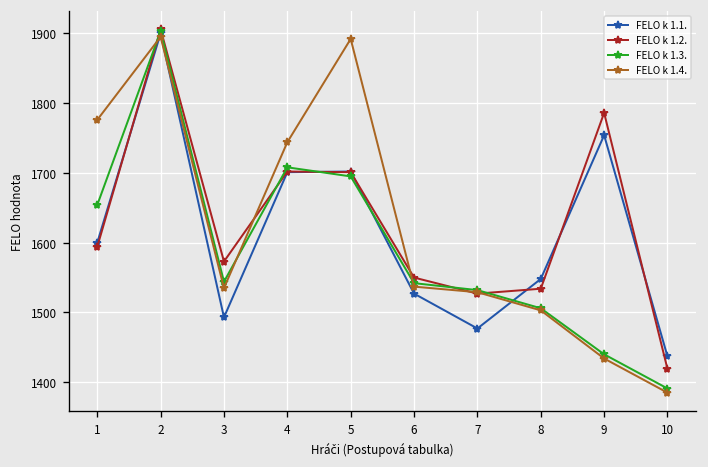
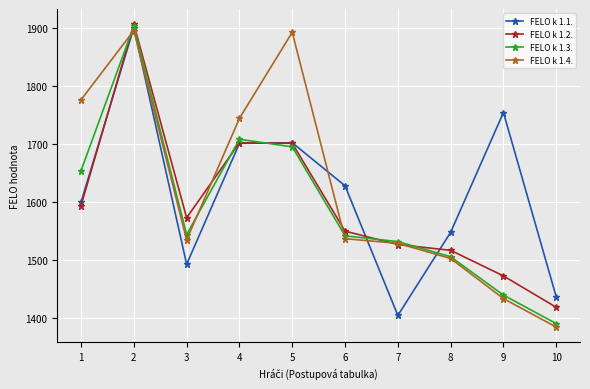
  {
    "FELO k 1.1.": {
      "1": 1600,
      "3": 1490,
-     "6": 1530,
-     "7": 1480,
+     "6": 1630,
+     "7": 1410,
      "8": 1550,
      "9": 1750,
      "10": 1440
    },
    "FELO k 1.2.": {
      "1": 1590,
      "3": 1570,
      "6": 1550,
-     "8": 1530,
-     "9": 1790,
+     "8": 1520,
+     "9": 1470,
      "10": 1420
    },
    "FELO k 1.3.": {
      "1": 1650,
      "3": 1540,
      "4": 1710,
      "5": 1700,
      "6": 1540,
      "9": 1440,
      "10": 1390
    },
    "FELO k 1.4.": {
      "1": 1780,
      "2": 1900,
      "3": 1540,
      "4": 1740,
      "5": 1890,
      "6": 1540,
      "9": 1430,
      "10": 1390
    }
  }
